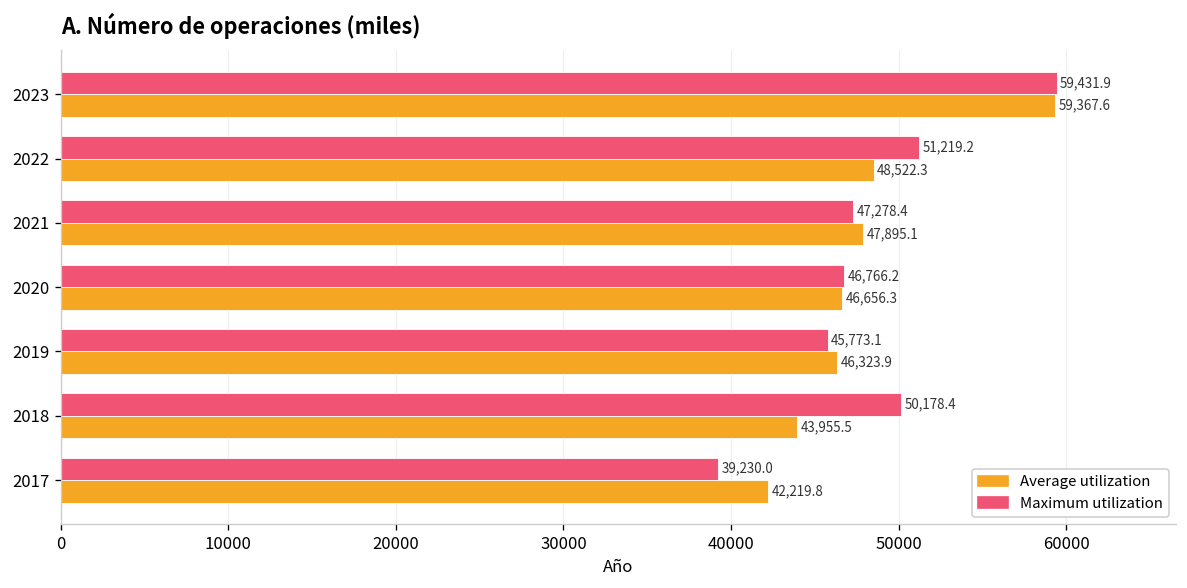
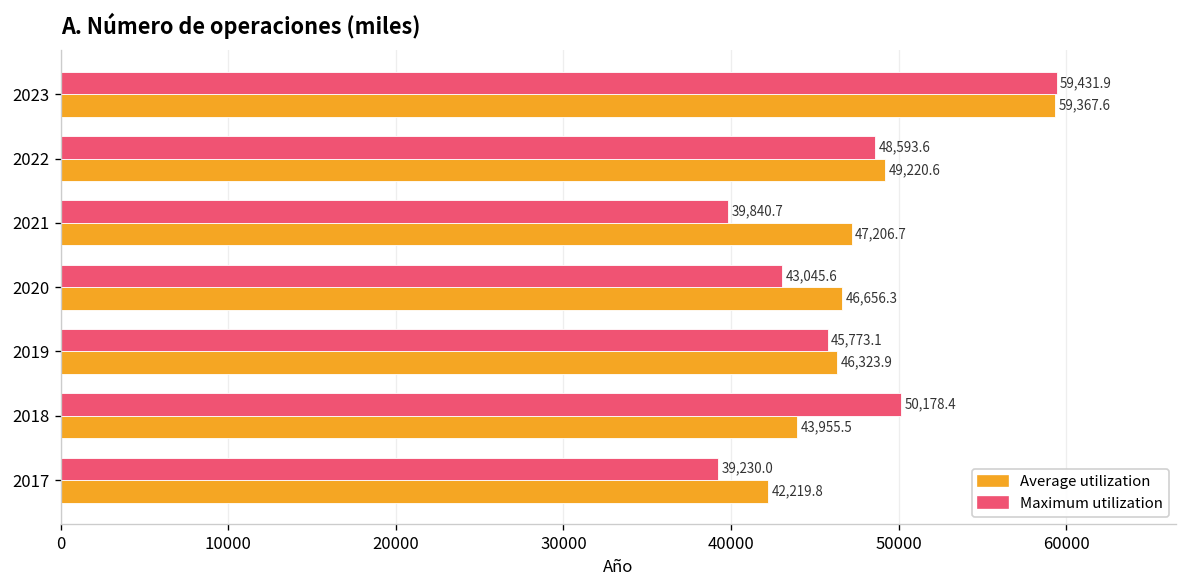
  {
    "Average utilization": {
      "2023": "59,367.6",
-     "2022": "48,522.3",
-     "2021": "47,895.1",
+     "2022": "49,220.6",
+     "2021": "47,206.7",
      "2020": "46,656.3",
      "2019": "46,323.9",
      "2018": "43,955.5",
      "2017": "42,219.8"
    },
    "Maximum utilization": {
      "2023": "59,431.9",
-     "2022": "51,219.2",
-     "2021": "47,278.4",
-     "2020": "46,766.2",
+     "2022": "48,593.6",
+     "2021": "39,840.7",
+     "2020": "43,045.6",
      "2019": "45,773.1",
      "2018": "50,178.4",
      "2017": "39,230.0"
    }
  }
